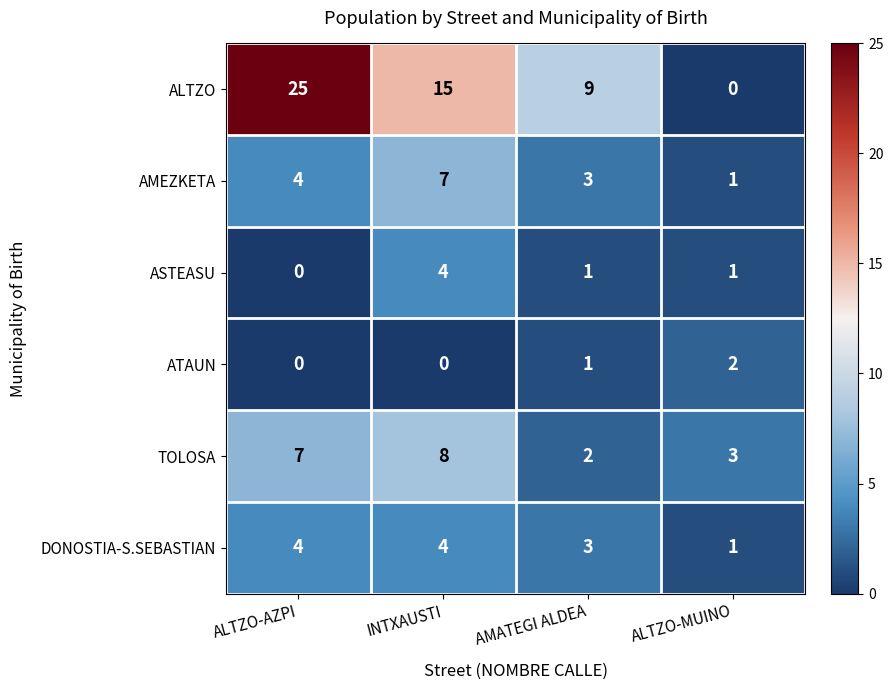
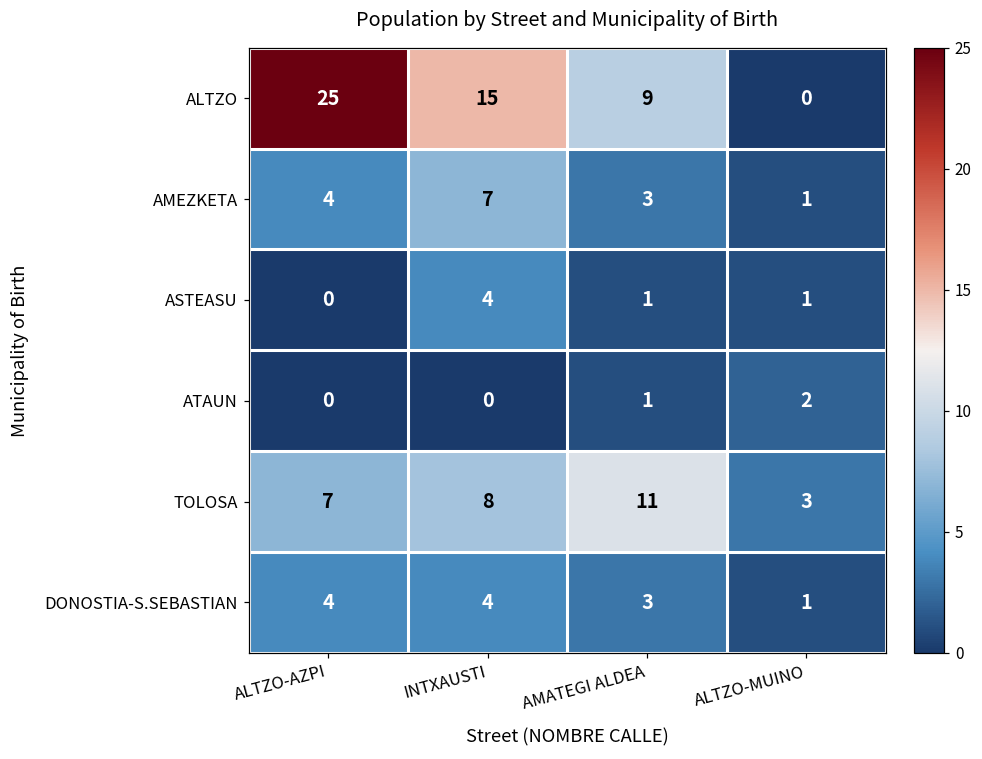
  {
    "ALTZO": {
      "ALTZO-AZPI": 25,
      "INTXAUSTI": 15,
      "AMATEGI ALDEA": 9,
      "ALTZO-MUINO": 0
    },
    "AMEZKETA": {
      "ALTZO-AZPI": 4,
      "INTXAUSTI": 7,
      "AMATEGI ALDEA": 3,
      "ALTZO-MUINO": 1
    },
    "ASTEASU": {
      "ALTZO-AZPI": 0,
      "INTXAUSTI": 4,
      "AMATEGI ALDEA": 1,
      "ALTZO-MUINO": 1
    },
    "ATAUN": {
      "ALTZO-AZPI": 0,
      "INTXAUSTI": 0,
      "AMATEGI ALDEA": 1,
      "ALTZO-MUINO": 2
    },
    "TOLOSA": {
      "ALTZO-AZPI": 7,
      "INTXAUSTI": 8,
-     "AMATEGI ALDEA": 2,
+     "AMATEGI ALDEA": 11,
      "ALTZO-MUINO": 3
    },
    "DONOSTIA-S.SEBASTIAN": {
      "ALTZO-AZPI": 4,
      "INTXAUSTI": 4,
      "AMATEGI ALDEA": 3,
      "ALTZO-MUINO": 1
    }
  }
